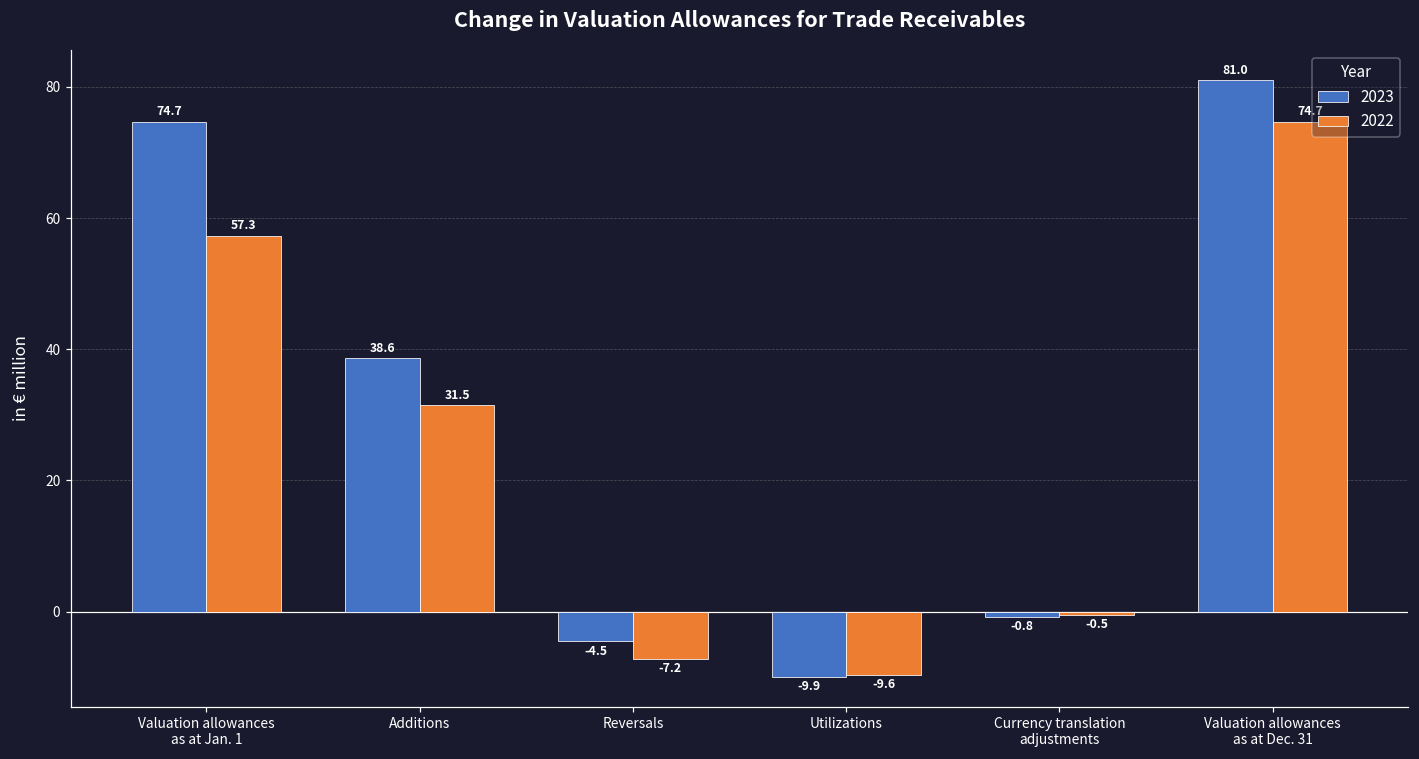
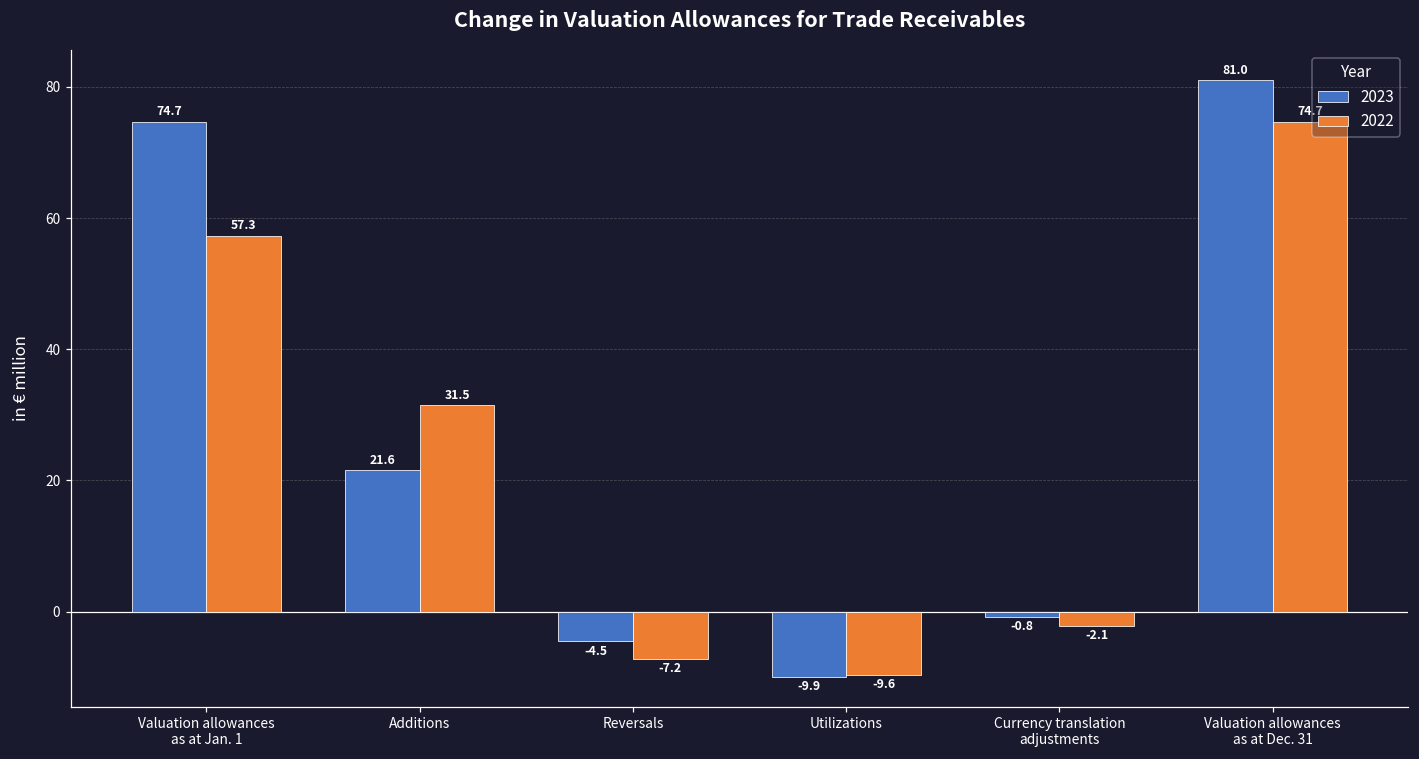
  {
    "2023": {
      "Valuation allowances as at Jan. 1": 74.7,
-     "Additions": 38.6,
+     "Additions": 21.6,
      "Reversals": -4.5,
      "Utilizations": -9.9,
      "Currency translation adjustments": -0.8,
      "Valuation allowances as at Dec. 31": 81.0
    },
    "2022": {
      "Valuation allowances as at Jan. 1": 57.3,
      "Additions": 31.5,
      "Reversals": -7.2,
      "Utilizations": -9.6,
-     "Currency translation adjustments": -0.5
+     "Currency translation adjustments": -2.1
    }
  }
